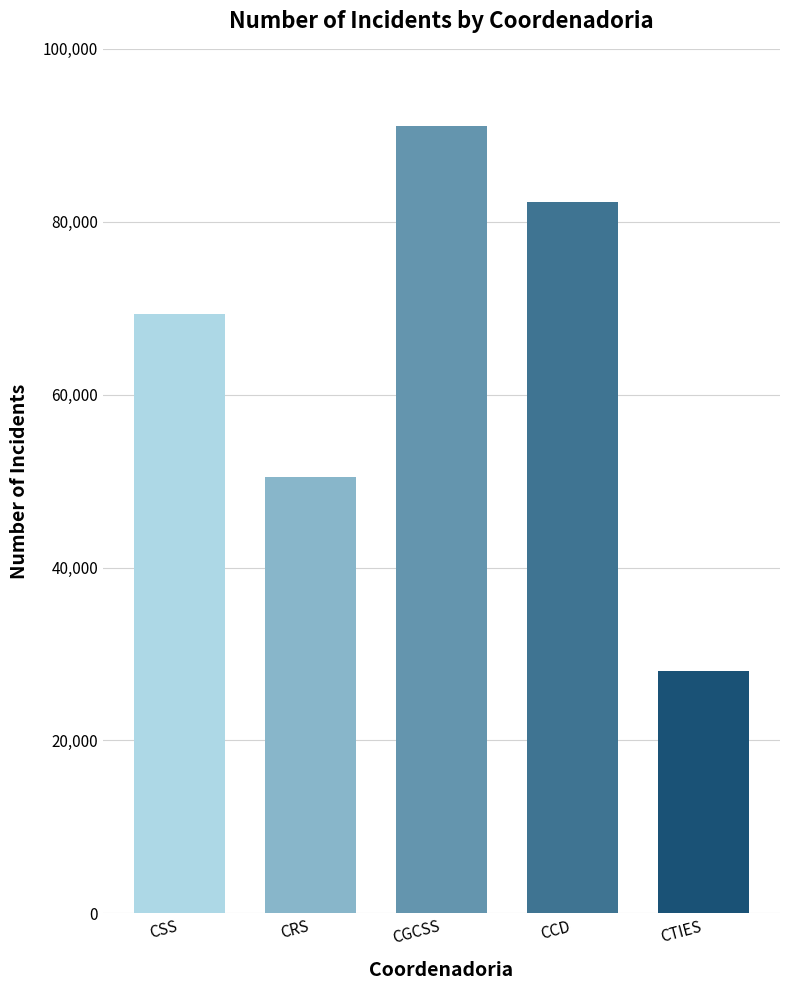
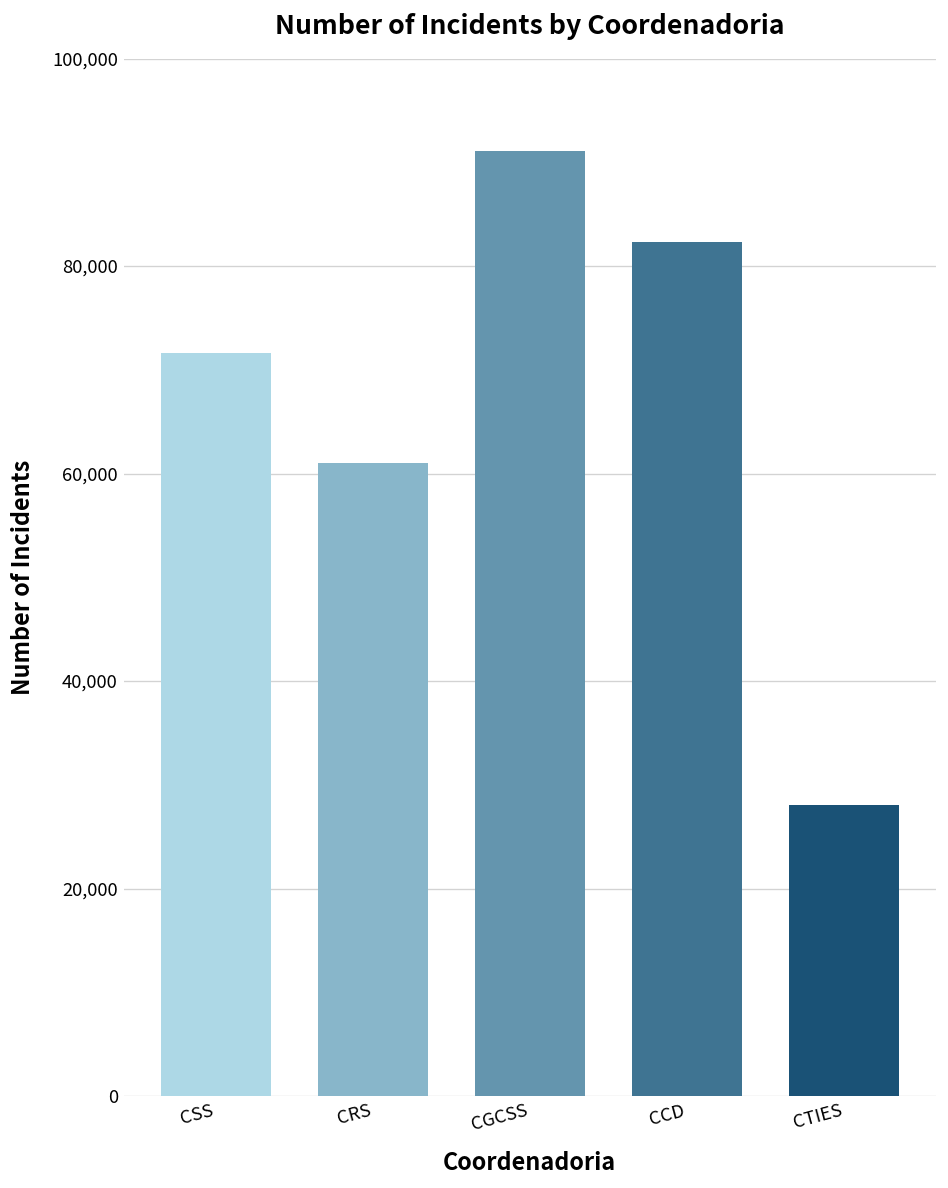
  {
-   "CSS": "69,000",
-   "CRS": "50,000",
+   "CSS": "72,000",
+   "CRS": "61,000",
    "CGCSS": "91,000",
    "CCD": "82,000",
    "CTIES": "28,000"
  }
